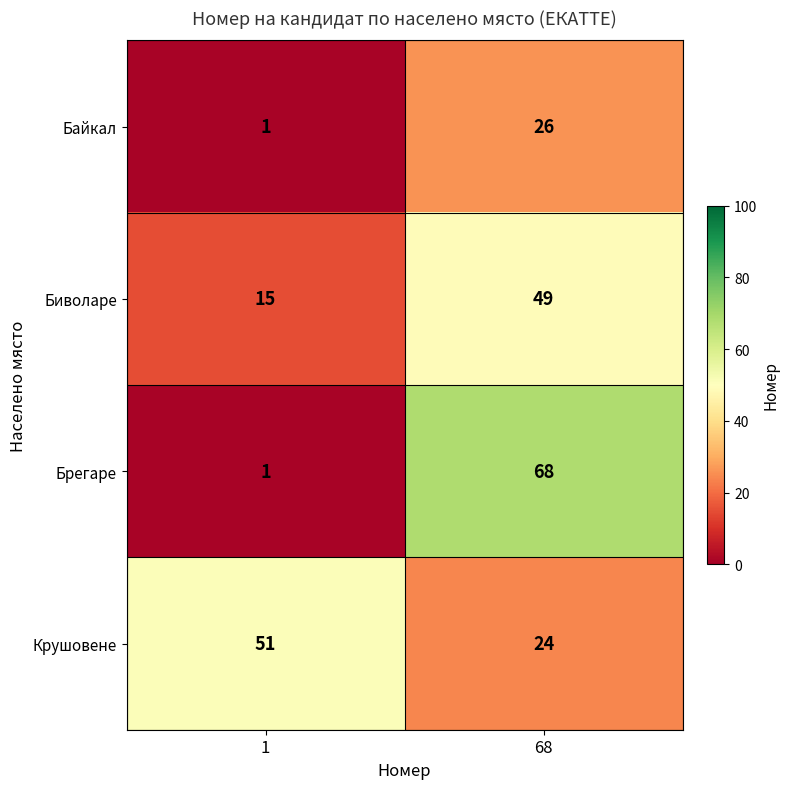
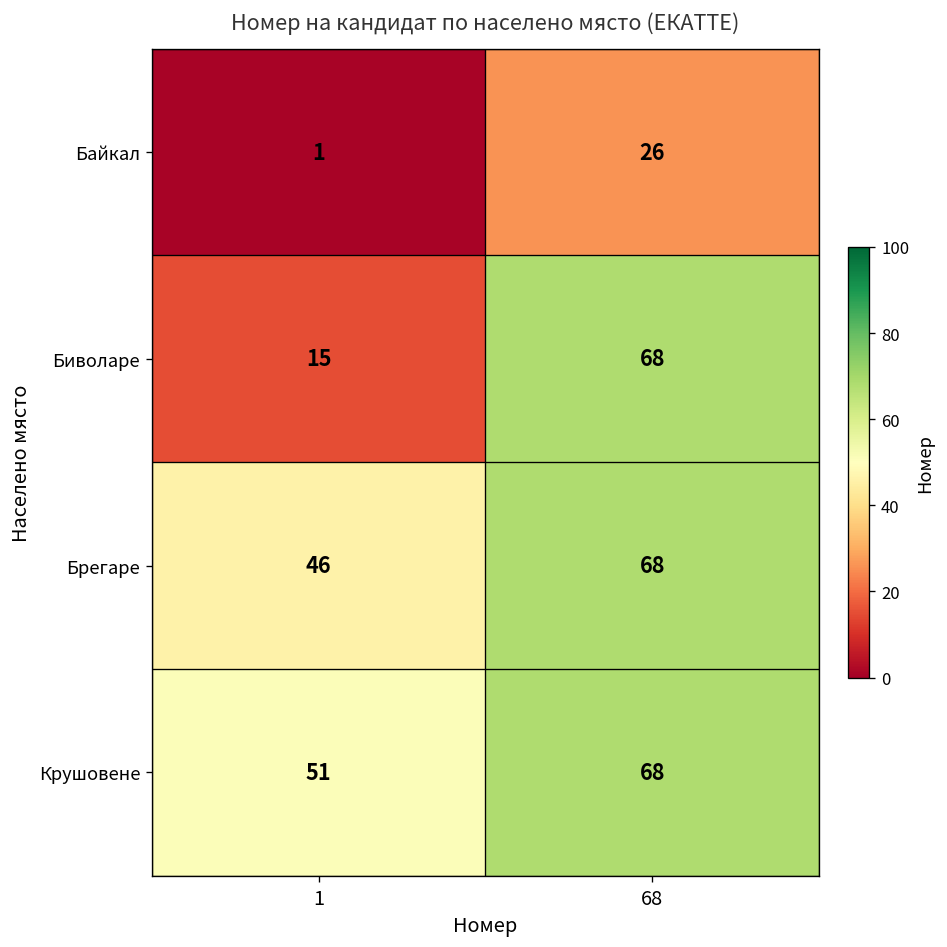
  {
    "Байкал": {
      "1": 1,
      "68": 26
    },
    "Биволаре": {
      "1": 15,
-     "68": 49
+     "68": 68
    },
    "Брегаре": {
-     "1": 1,
+     "1": 46,
      "68": 68
    },
    "Крушовене": {
      "1": 51,
-     "68": 24
+     "68": 68
    }
  }
